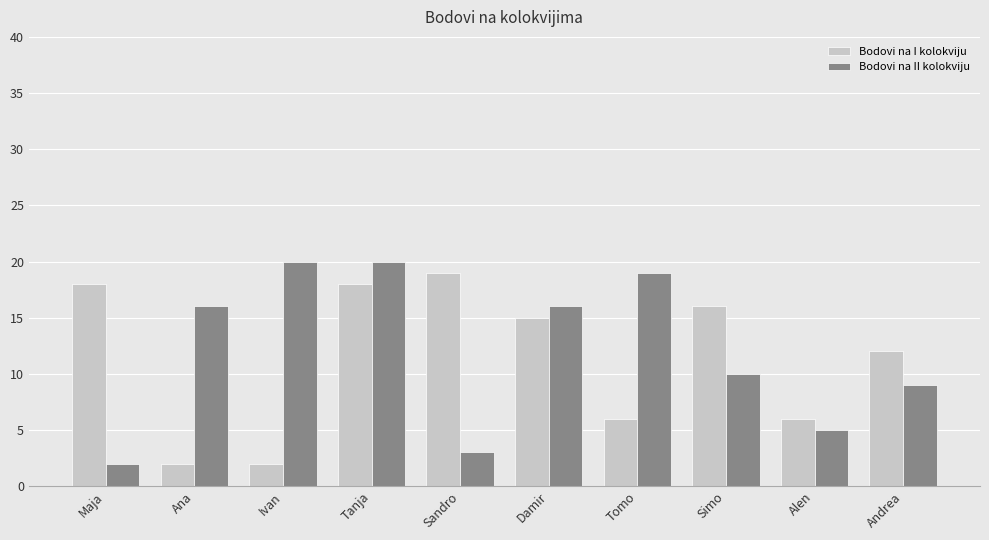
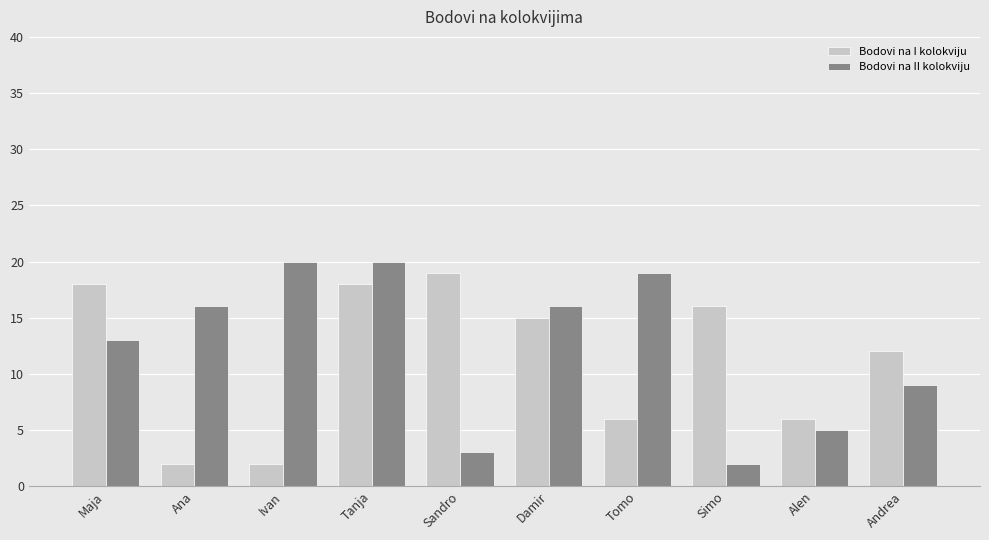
  {
    "Bodovi na I kolokviju": {
      "Maja": 18,
      "Ana": 2,
      "Ivan": 2,
      "Tanja": 18,
      "Sandro": 19,
      "Damir": 15,
      "Tomo": 6,
      "Simo": 16,
      "Alen": 6,
      "Andrea": 12
    },
    "Bodovi na II kolokviju": {
-     "Maja": 2,
+     "Maja": 13,
      "Ana": 16,
      "Ivan": 20,
      "Tanja": 20,
      "Sandro": 3,
      "Damir": 16,
      "Tomo": 19,
-     "Simo": 10,
+     "Simo": 2,
      "Alen": 5,
      "Andrea": 9
    }
  }
